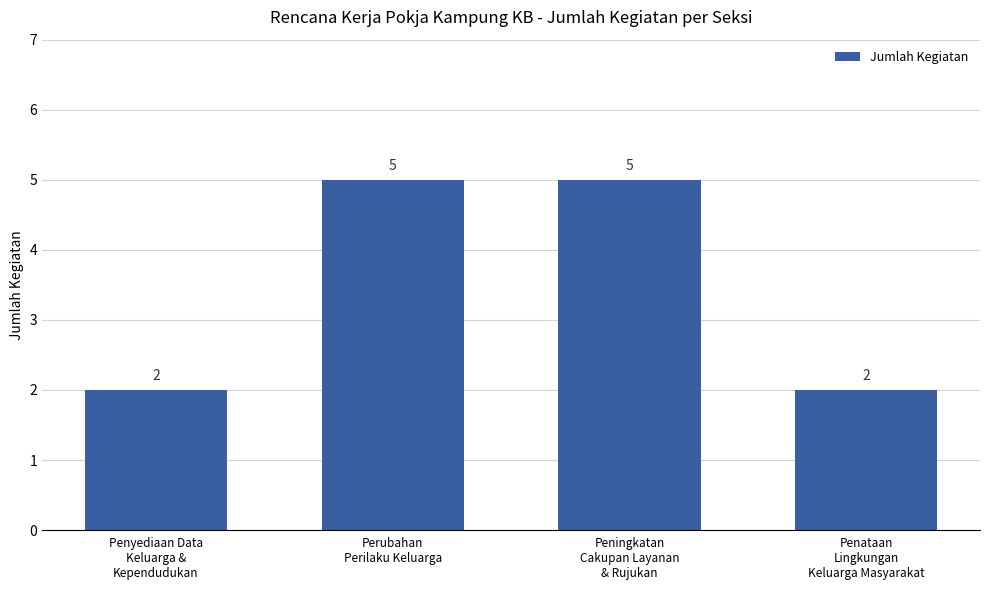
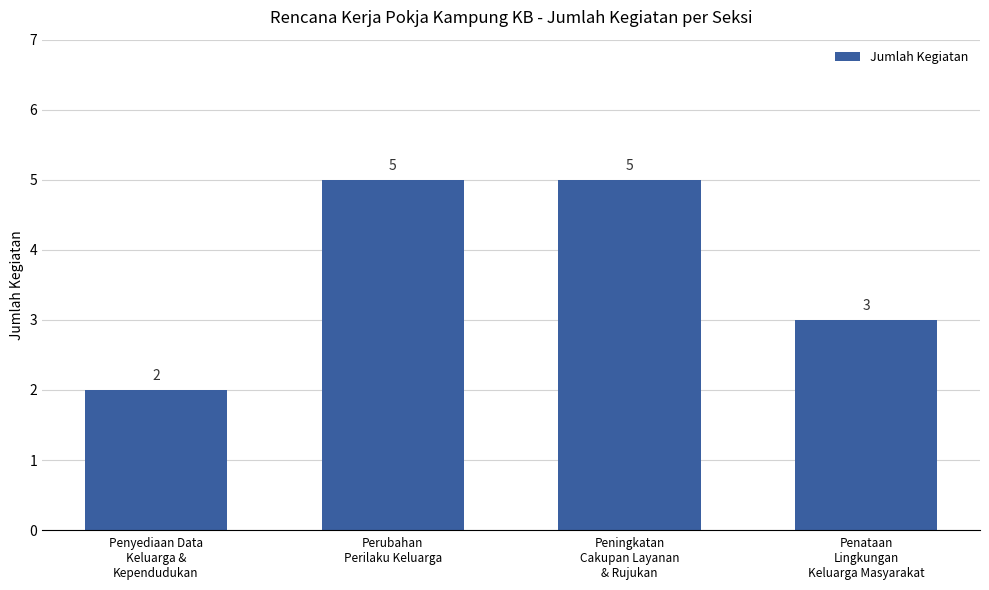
  {
    "Penyediaan Data Keluarga & Kependudukan": 2,
    "Perubahan Perilaku Keluarga": 5,
    "Peningkatan Cakupan Layanan & Rujukan": 5,
-   "Penataan Lingkungan Keluarga Masyarakat": 2
+   "Penataan Lingkungan Keluarga Masyarakat": 3
  }
